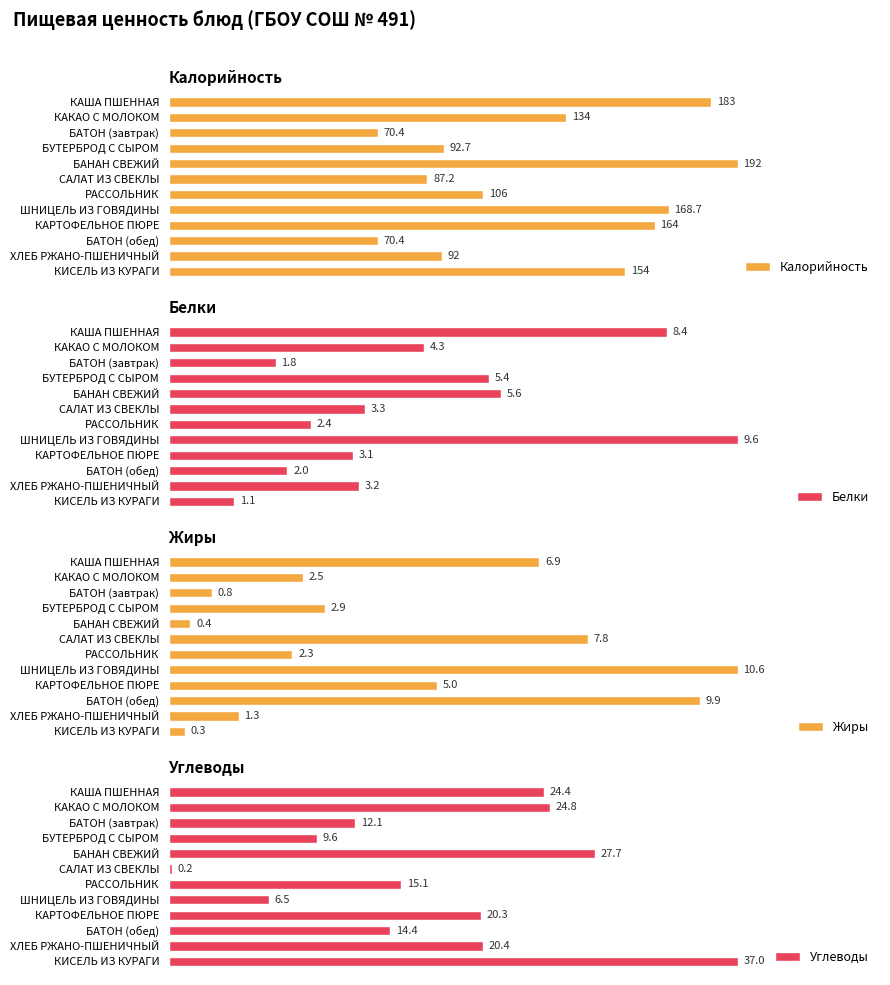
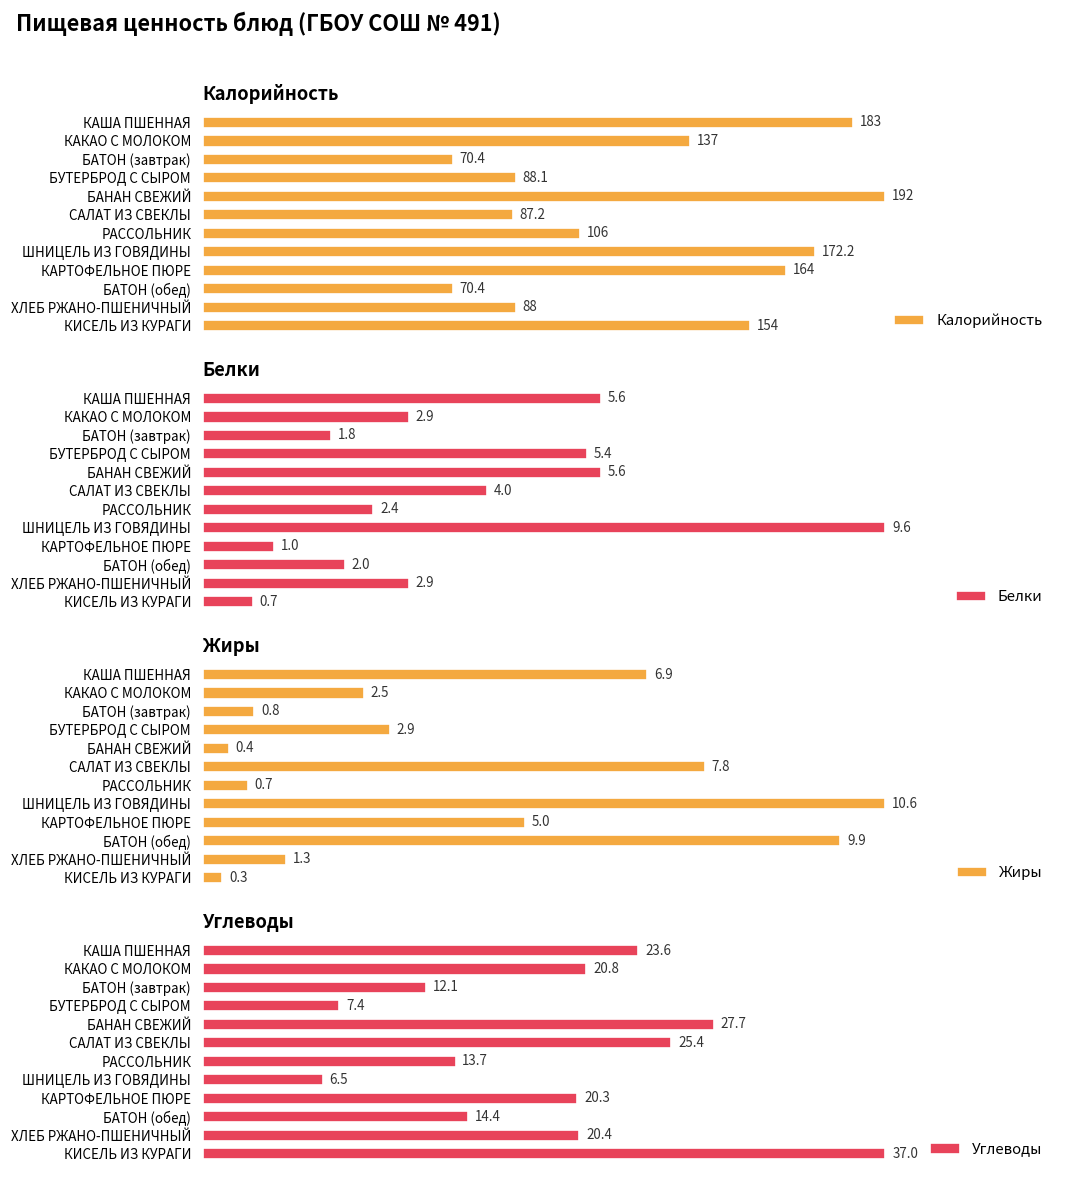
  {
    "Калорийность": {
      "КАША ПШЕННАЯ": 183,
-     "КАКАО С МОЛОКОМ": 134,
+     "КАКАО С МОЛОКОМ": 137,
      "БАТОН (завтрак)": 70.4,
-     "БУТЕРБРОД С СЫРОМ": 92.7,
+     "БУТЕРБРОД С СЫРОМ": 88.1,
      "БАНАН СВЕЖИЙ": 192,
      "САЛАТ ИЗ СВЕКЛЫ": 87.2,
      "РАССОЛЬНИК": 106,
-     "ШНИЦЕЛЬ ИЗ ГОВЯДИНЫ": 168.7,
+     "ШНИЦЕЛЬ ИЗ ГОВЯДИНЫ": 172.2,
      "КАРТОФЕЛЬНОЕ ПЮРЕ": 164,
      "БАТОН (обед)": 70.4,
-     "ХЛЕБ РЖАНО-ПШЕНИЧНЫЙ": 92,
+     "ХЛЕБ РЖАНО-ПШЕНИЧНЫЙ": 88,
      "КИСЕЛЬ ИЗ КУРАГИ": 154
    },
    "Белки": {
-     "КАША ПШЕННАЯ": 8.4,
-     "КАКАО С МОЛОКОМ": 4.3,
+     "КАША ПШЕННАЯ": 5.6,
+     "КАКАО С МОЛОКОМ": 2.9,
      "БАТОН (завтрак)": 1.8,
      "БУТЕРБРОД С СЫРОМ": 5.4,
      "БАНАН СВЕЖИЙ": 5.6,
-     "САЛАТ ИЗ СВЕКЛЫ": 3.3,
+     "САЛАТ ИЗ СВЕКЛЫ": 4.0,
      "РАССОЛЬНИК": 2.4,
      "ШНИЦЕЛЬ ИЗ ГОВЯДИНЫ": 9.6,
-     "КАРТОФЕЛЬНОЕ ПЮРЕ": 3.1,
+     "КАРТОФЕЛЬНОЕ ПЮРЕ": 1.0,
      "БАТОН (обед)": 2.0,
-     "ХЛЕБ РЖАНО-ПШЕНИЧНЫЙ": 3.2,
-     "КИСЕЛЬ ИЗ КУРАГИ": 1.1
+     "ХЛЕБ РЖАНО-ПШЕНИЧНЫЙ": 2.9,
+     "КИСЕЛЬ ИЗ КУРАГИ": 0.7
    },
    "Жиры": {
      "КАША ПШЕННАЯ": 6.9,
      "КАКАО С МОЛОКОМ": 2.5,
      "БАТОН (завтрак)": 0.8,
      "БУТЕРБРОД С СЫРОМ": 2.9,
      "БАНАН СВЕЖИЙ": 0.4,
      "САЛАТ ИЗ СВЕКЛЫ": 7.8,
-     "РАССОЛЬНИК": 2.3,
+     "РАССОЛЬНИК": 0.7,
      "ШНИЦЕЛЬ ИЗ ГОВЯДИНЫ": 10.6,
      "КАРТОФЕЛЬНОЕ ПЮРЕ": 5.0,
      "БАТОН (обед)": 9.9,
      "ХЛЕБ РЖАНО-ПШЕНИЧНЫЙ": 1.3,
      "КИСЕЛЬ ИЗ КУРАГИ": 0.3
    },
    "Углеводы": {
-     "КАША ПШЕННАЯ": 24.4,
-     "КАКАО С МОЛОКОМ": 24.8,
+     "КАША ПШЕННАЯ": 23.6,
+     "КАКАО С МОЛОКОМ": 20.8,
      "БАТОН (завтрак)": 12.1,
-     "БУТЕРБРОД С СЫРОМ": 9.6,
+     "БУТЕРБРОД С СЫРОМ": 7.4,
      "БАНАН СВЕЖИЙ": 27.7,
-     "САЛАТ ИЗ СВЕКЛЫ": 0.2,
-     "РАССОЛЬНИК": 15.1,
+     "САЛАТ ИЗ СВЕКЛЫ": 25.4,
+     "РАССОЛЬНИК": 13.7,
      "ШНИЦЕЛЬ ИЗ ГОВЯДИНЫ": 6.5,
      "КАРТОФЕЛЬНОЕ ПЮРЕ": 20.3,
      "БАТОН (обед)": 14.4,
      "ХЛЕБ РЖАНО-ПШЕНИЧНЫЙ": 20.4,
      "КИСЕЛЬ ИЗ КУРАГИ": 37.0
    }
  }
